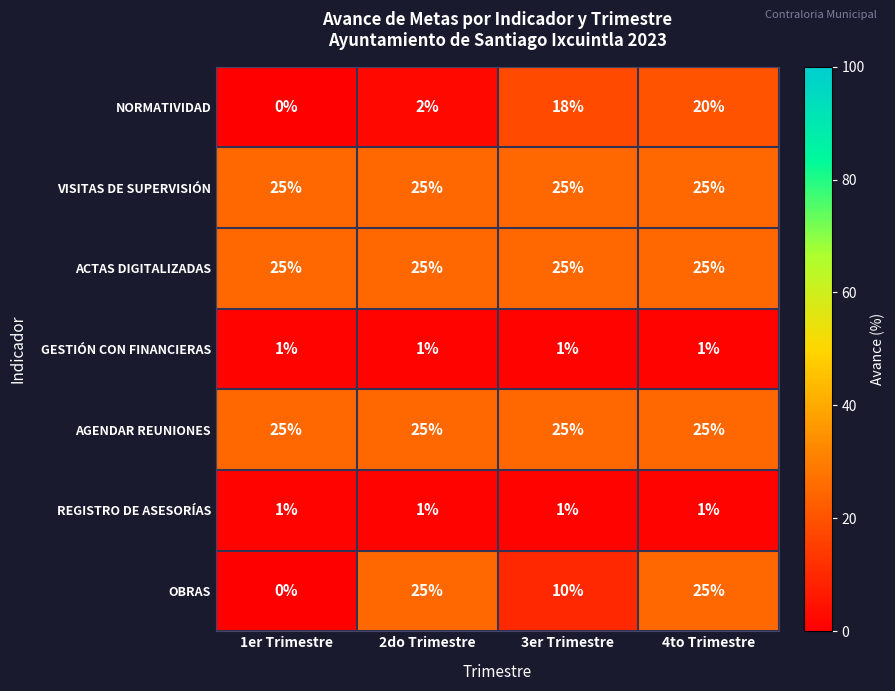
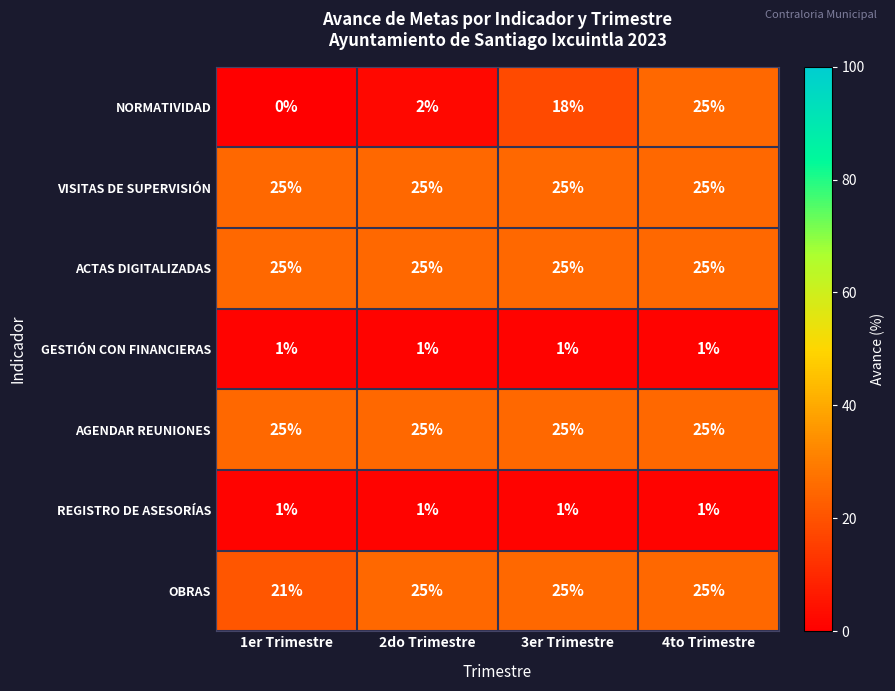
  {
    "NORMATIVIDAD": {
      "1er Trimestre": "0%",
      "2do Trimestre": "2%",
      "3er Trimestre": "18%",
-     "4to Trimestre": "20%"
+     "4to Trimestre": "25%"
    },
    "VISITAS DE SUPERVISIÓN": {
      "1er Trimestre": "25%",
      "2do Trimestre": "25%",
      "3er Trimestre": "25%",
      "4to Trimestre": "25%"
    },
    "ACTAS DIGITALIZADAS": {
      "1er Trimestre": "25%",
      "2do Trimestre": "25%",
      "3er Trimestre": "25%",
      "4to Trimestre": "25%"
    },
    "GESTIÓN CON FINANCIERAS": {
      "1er Trimestre": "1%",
      "2do Trimestre": "1%",
      "3er Trimestre": "1%",
      "4to Trimestre": "1%"
    },
    "AGENDAR REUNIONES": {
      "1er Trimestre": "25%",
      "2do Trimestre": "25%",
      "3er Trimestre": "25%",
      "4to Trimestre": "25%"
    },
    "REGISTRO DE ASESORÍAS": {
      "1er Trimestre": "1%",
      "2do Trimestre": "1%",
      "3er Trimestre": "1%",
      "4to Trimestre": "1%"
    },
    "OBRAS": {
-     "1er Trimestre": "0%",
+     "1er Trimestre": "21%",
      "2do Trimestre": "25%",
-     "3er Trimestre": "10%",
+     "3er Trimestre": "25%",
      "4to Trimestre": "25%"
    }
  }
